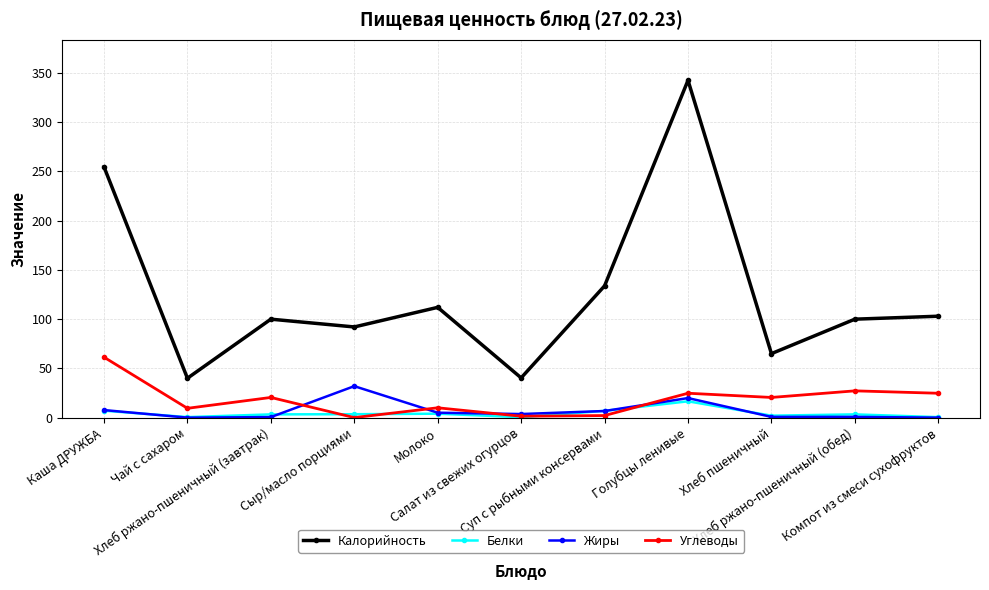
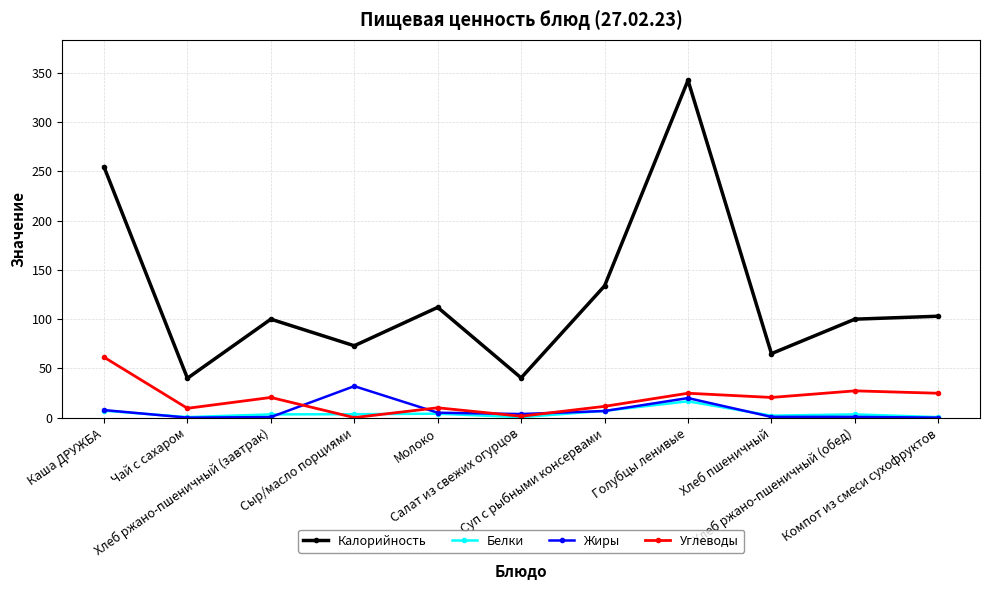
  {
    "Калорийность": {
      "Каша ДРУЖБА": 250,
      "Чай с сахаром": 40,
      "Хлеб ржано-пшеничный (завтрак)": 100,
-     "Сыр/масло порциями": 90,
+     "Сыр/масло порциями": 70,
      "Молоко": 110,
      "Салат из свежих огурцов": 40,
      "Суп с рыбными консервами": 130,
      "Голубцы ленивые": 340,
      "Хлеб пшеничный": 70,
      "Хлеб ржано-пшеничный (обед)": 100,
      "Компот из смеси сухофруктов": 100
    },
    "Белки": {
      "Хлеб ржано-пшеничный (завтрак)": 0,
      "Сыр/масло порциями": 0,
      "Голубцы ленивые": 20
    },
    "Жиры": {
      "Хлеб ржано-пшеничный (завтрак)": 0,
      "Сыр/масло порциями": 30,
      "Голубцы ленивые": 20
    },
    "Углеводы": {
      "Каша ДРУЖБА": 60,
      "Чай с сахаром": 10,
      "Хлеб ржано-пшеничный (завтрак)": 20,
      "Сыр/масло порциями": 0,
      "Молоко": 10,
-     "Суп с рыбными консервами": 0,
+     "Суп с рыбными консервами": 10,
      "Голубцы ленивые": 20,
      "Хлеб пшеничный": 20,
      "Хлеб ржано-пшеничный (обед)": 30,
      "Компот из смеси сухофруктов": 20
    }
  }
